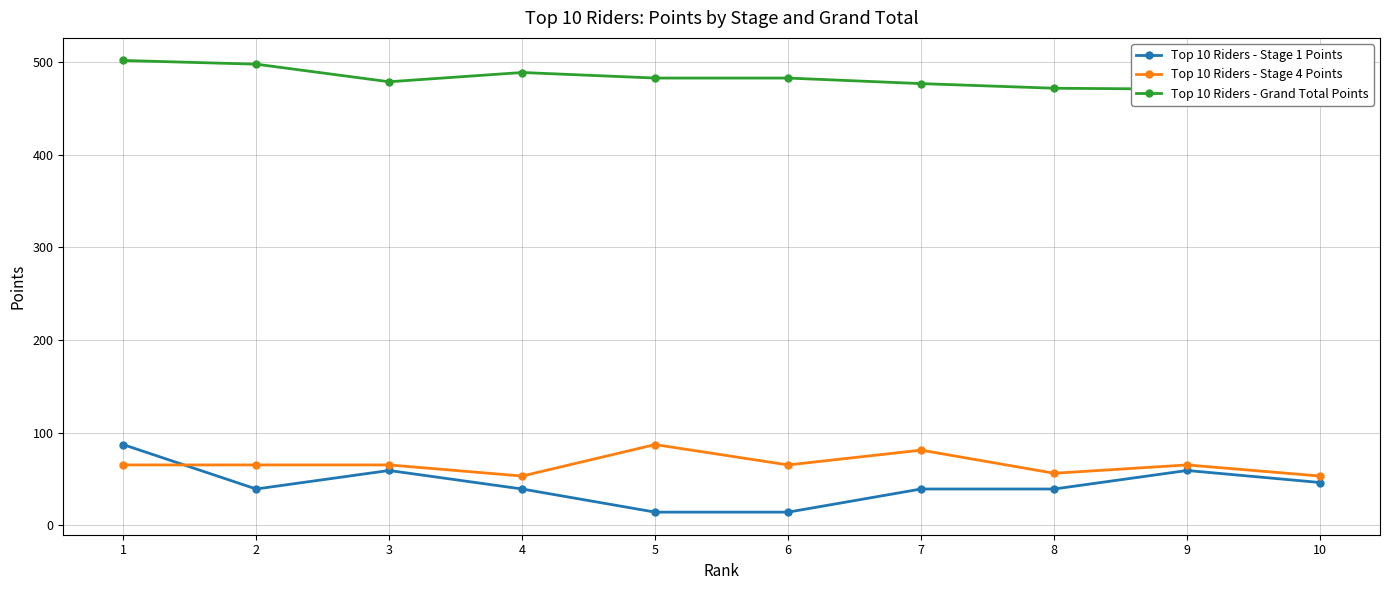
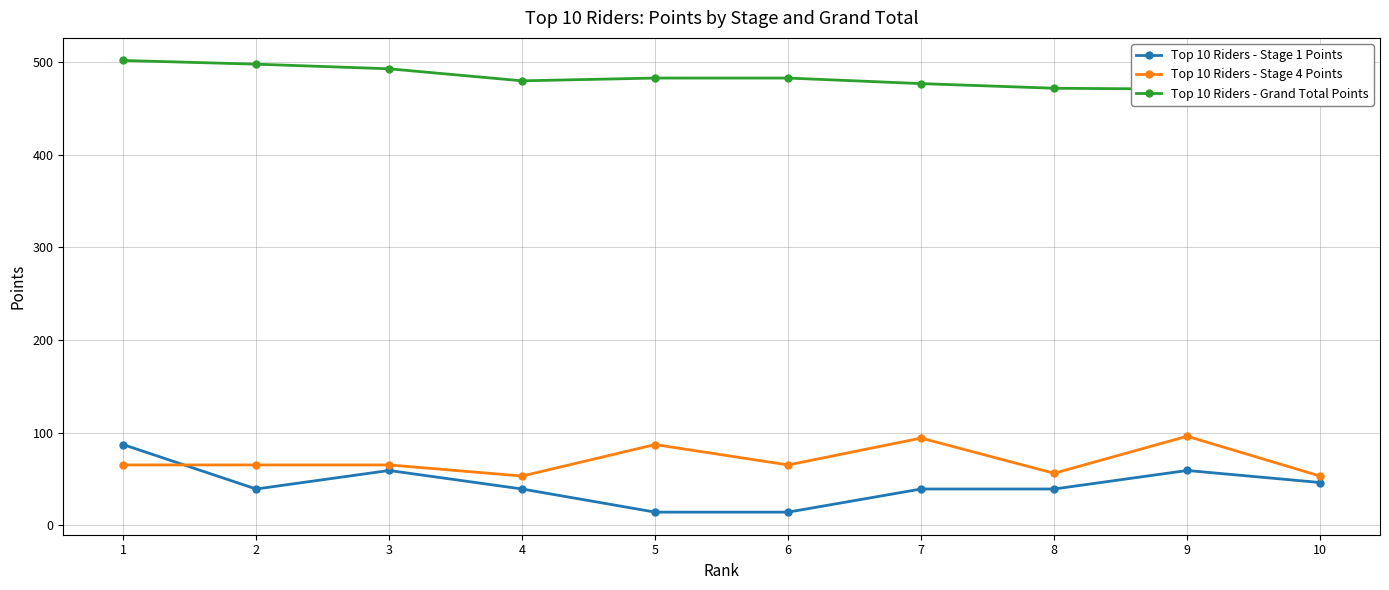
  {
    "Top 10 Riders - Stage 1 Points": {
      "1": 90,
      "2": 40,
      "3": 60,
      "4": 40,
      "5": 10,
      "6": 10,
      "7": 40,
      "8": 40,
      "9": 60,
      "10": 50
    },
    "Top 10 Riders - Stage 4 Points": {
      "1": 70,
      "2": 70,
      "3": 70,
      "4": 50,
      "5": 90,
      "6": 70,
-     "7": 80,
+     "7": 90,
      "8": 60,
-     "9": 70,
+     "9": 100,
      "10": 50
    },
    "Top 10 Riders - Grand Total Points": {
      "1": 500,
      "2": 500,
-     "3": 480,
-     "4": 490,
+     "3": 490,
+     "4": 480,
      "5": 480,
      "6": 480,
      "7": 480,
      "8": 470
    }
  }
